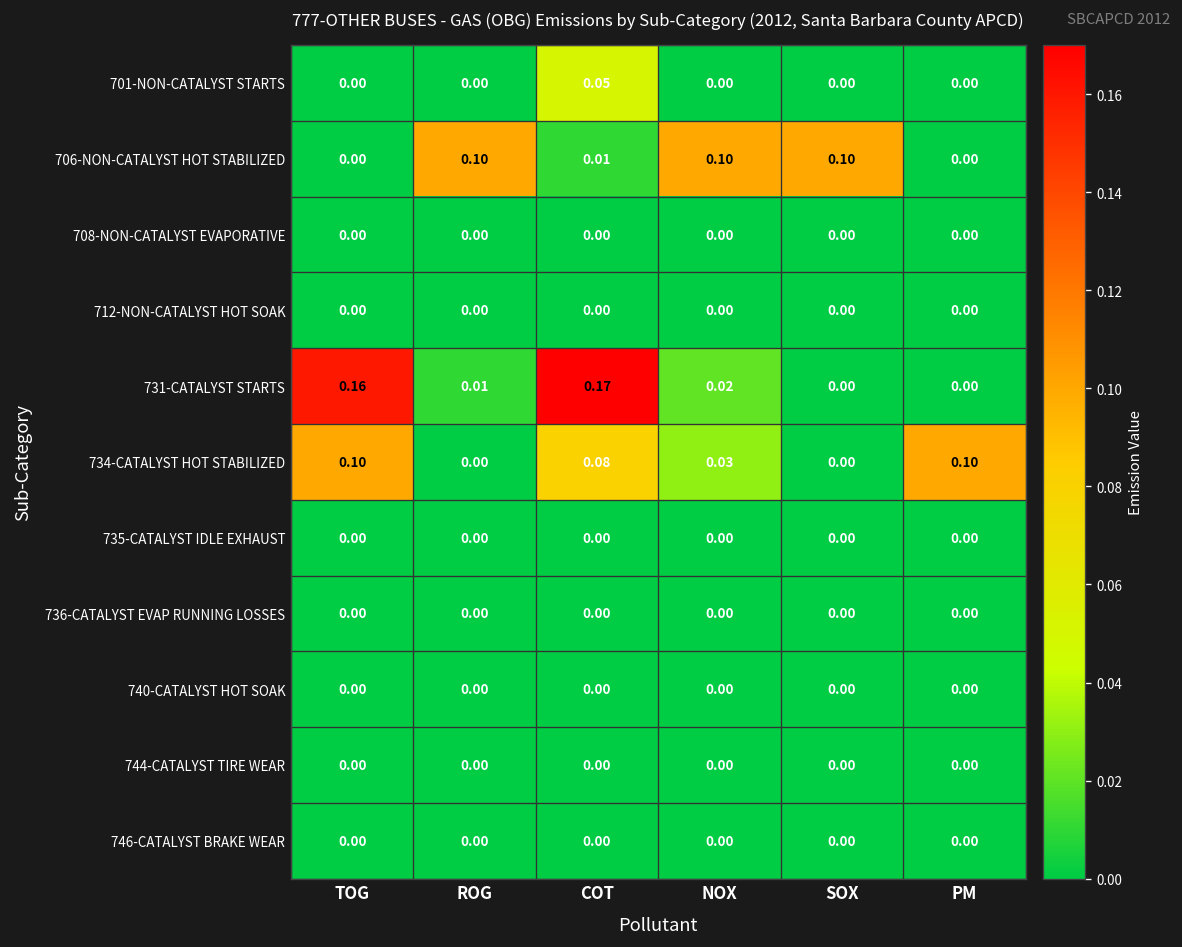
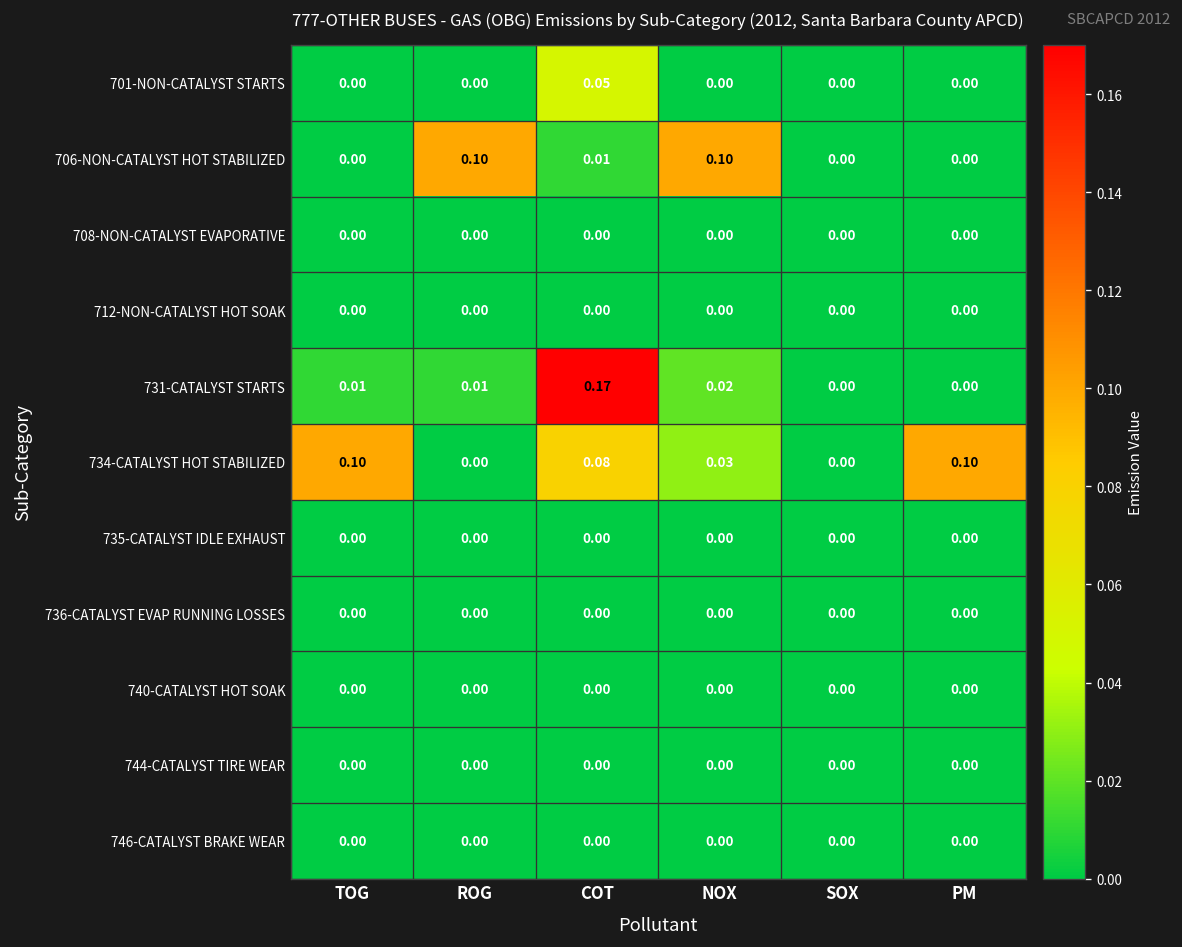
  {
    "701-NON-CATALYST STARTS": {
      "TOG": 0.00,
      "ROG": 0.00,
      "COT": 0.05,
      "NOX": 0.00,
      "SOX": 0.00,
      "PM": 0.00
    },
    "706-NON-CATALYST HOT STABILIZED": {
      "TOG": 0.00,
      "ROG": 0.10,
      "COT": 0.01,
      "NOX": 0.10,
-     "SOX": 0.10,
+     "SOX": 0.00,
      "PM": 0.00
    },
    "708-NON-CATALYST EVAPORATIVE": {
      "TOG": 0.00,
      "ROG": 0.00,
      "COT": 0.00,
      "NOX": 0.00,
      "SOX": 0.00,
      "PM": 0.00
    },
    "712-NON-CATALYST HOT SOAK": {
      "TOG": 0.00,
      "ROG": 0.00,
      "COT": 0.00,
      "NOX": 0.00,
      "SOX": 0.00,
      "PM": 0.00
    },
    "731-CATALYST STARTS": {
-     "TOG": 0.16,
+     "TOG": 0.01,
      "ROG": 0.01,
      "COT": 0.17,
      "NOX": 0.02,
      "SOX": 0.00,
      "PM": 0.00
    },
    "734-CATALYST HOT STABILIZED": {
      "TOG": 0.10,
      "ROG": 0.00,
      "COT": 0.08,
      "NOX": 0.03,
      "SOX": 0.00,
      "PM": 0.10
    },
    "735-CATALYST IDLE EXHAUST": {
      "TOG": 0.00,
      "ROG": 0.00,
      "COT": 0.00,
      "NOX": 0.00,
      "SOX": 0.00,
      "PM": 0.00
    },
    "736-CATALYST EVAP RUNNING LOSSES": {
      "TOG": 0.00,
      "ROG": 0.00,
      "COT": 0.00,
      "NOX": 0.00,
      "SOX": 0.00,
      "PM": 0.00
    },
    "740-CATALYST HOT SOAK": {
      "TOG": 0.00,
      "ROG": 0.00,
      "COT": 0.00,
      "NOX": 0.00,
      "SOX": 0.00,
      "PM": 0.00
    },
    "744-CATALYST TIRE WEAR": {
      "TOG": 0.00,
      "ROG": 0.00,
      "COT": 0.00,
      "NOX": 0.00,
      "SOX": 0.00,
      "PM": 0.00
    },
    "746-CATALYST BRAKE WEAR": {
      "TOG": 0.00,
      "ROG": 0.00,
      "COT": 0.00,
      "NOX": 0.00,
      "SOX": 0.00,
      "PM": 0.00
    }
  }
